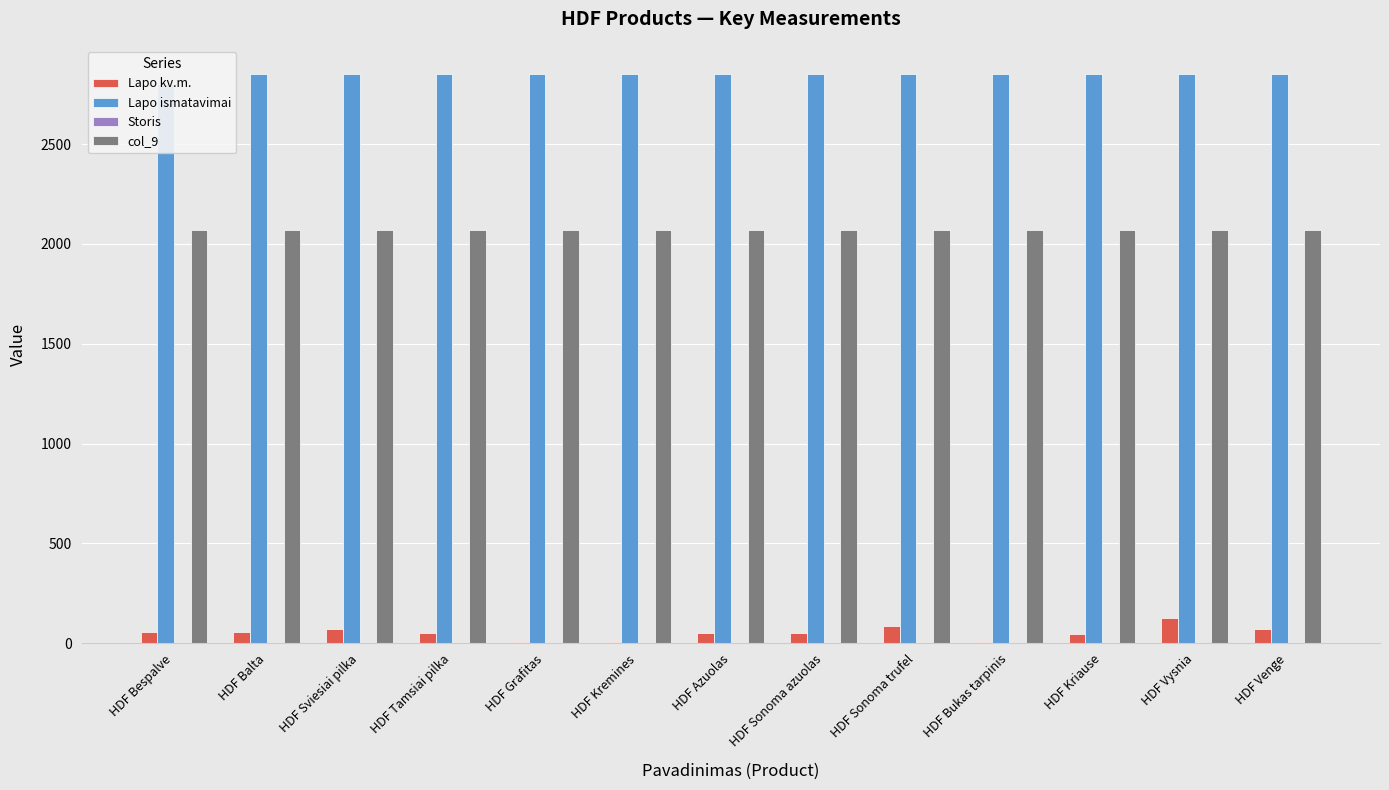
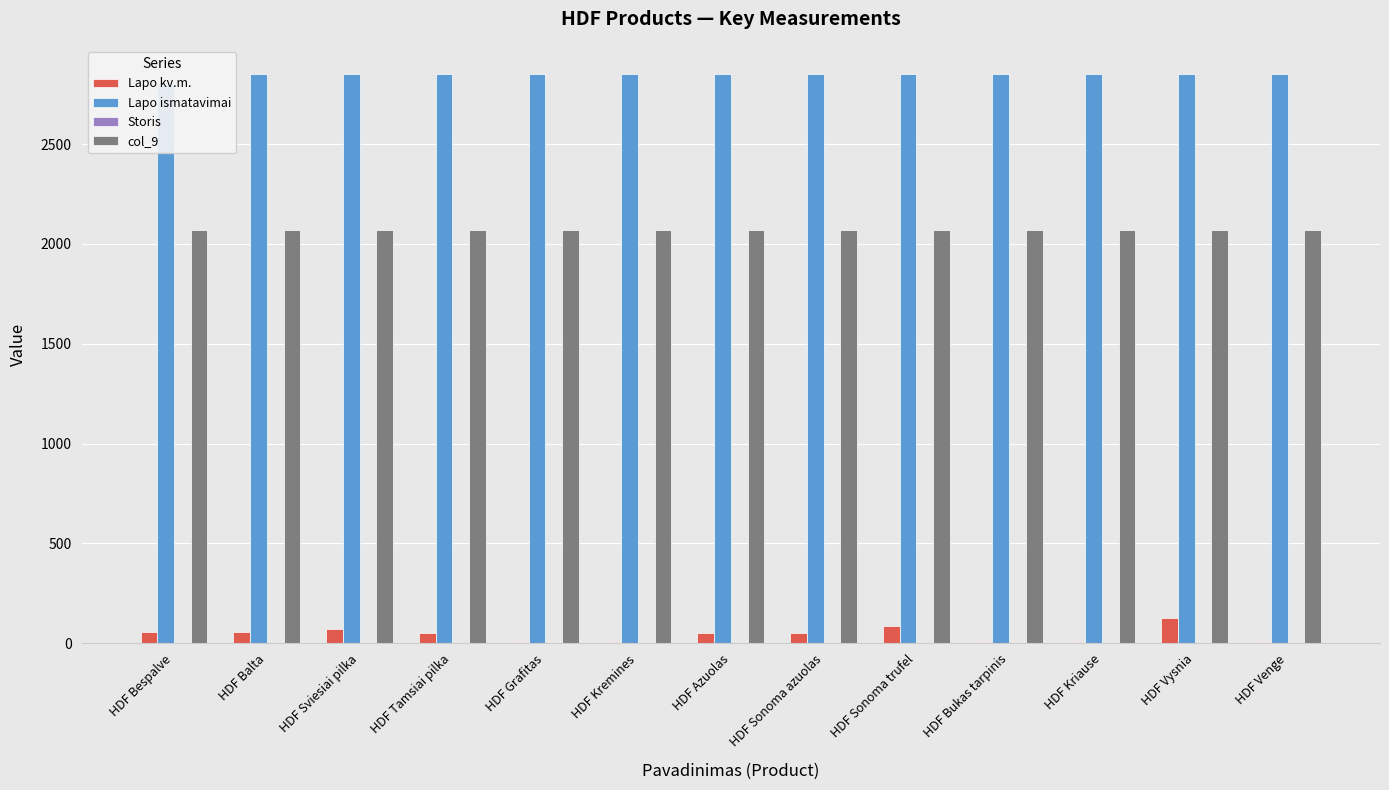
  {
    "Lapo kv.m.": {
      "HDF Bespalve": 60,
      "HDF Balta": 60,
      "HDF Sviesiai pilka": 70,
      "HDF Tamsiai pilka": 50,
      "HDF Azuolas": 50,
      "HDF Sonoma azuolas": 50,
      "HDF Sonoma trufel": 90,
-     "HDF Kriause": 50,
+     "HDF Kriause": 10,
      "HDF Vysnia": 120,
-     "HDF Venge": 70
+     "HDF Venge": 10
    },
    "Lapo ismatavimai": {
      "HDF Balta": 2850,
      "HDF Sviesiai pilka": 2850,
      "HDF Tamsiai pilka": 2850,
      "HDF Grafitas": 2850,
      "HDF Kremines": 2850,
      "HDF Azuolas": 2850,
      "HDF Sonoma azuolas": 2850,
      "HDF Sonoma trufel": 2850,
      "HDF Bukas tarpinis": 2850,
      "HDF Kriause": 2850,
      "HDF Vysnia": 2850,
      "HDF Venge": 2850
    },
    "col_9": {
      "HDF Bespalve": 2070,
      "HDF Balta": 2070,
      "HDF Sviesiai pilka": 2070,
      "HDF Tamsiai pilka": 2070,
      "HDF Grafitas": 2070,
      "HDF Kremines": 2070,
      "HDF Azuolas": 2070,
      "HDF Sonoma azuolas": 2070,
      "HDF Sonoma trufel": 2070,
      "HDF Bukas tarpinis": 2070,
      "HDF Kriause": 2070,
      "HDF Vysnia": 2070,
      "HDF Venge": 2070
    }
  }
